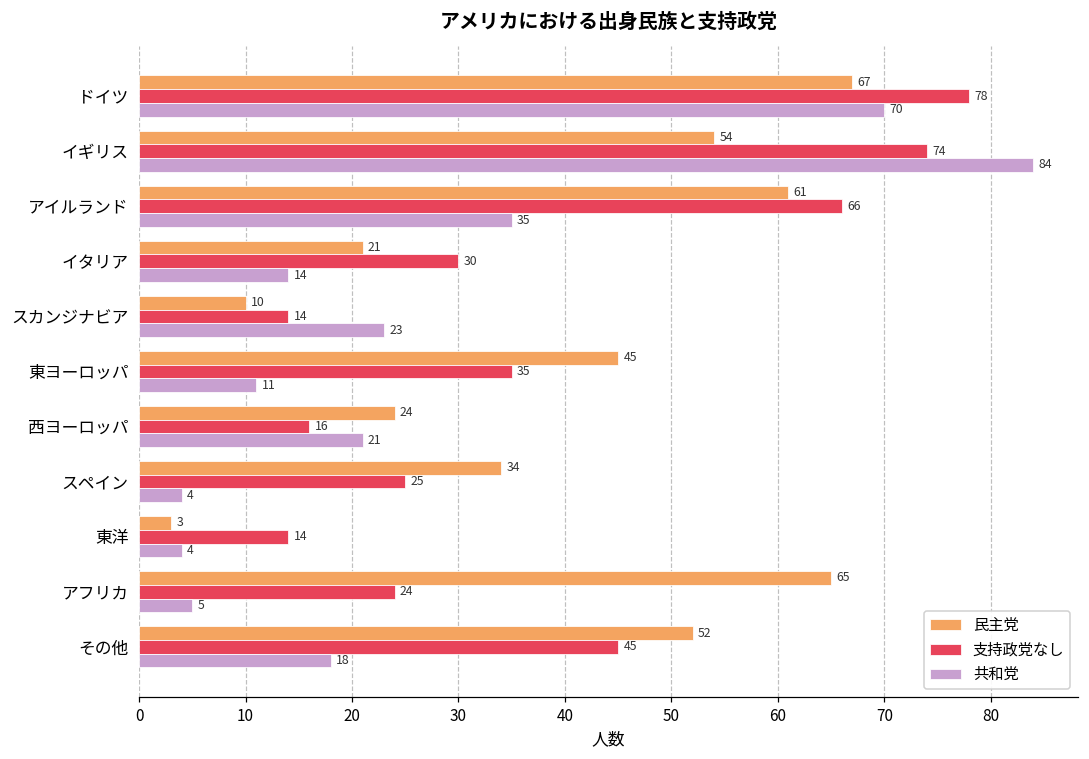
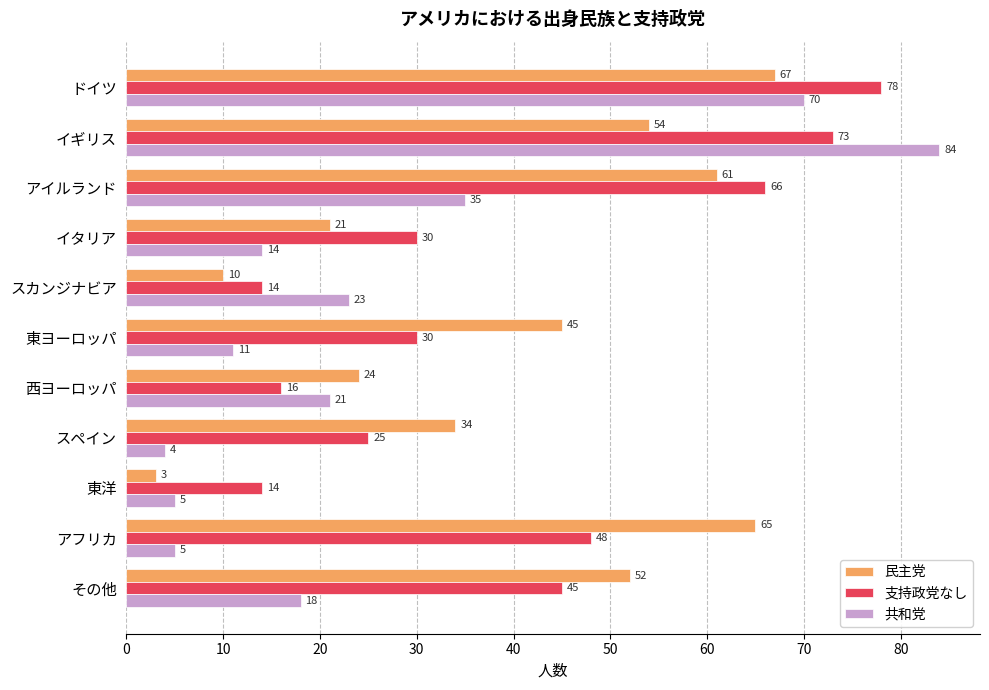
  {
    "民主党": {
      "ドイツ": 67,
      "イギリス": 54,
      "アイルランド": 61,
      "イタリア": 21,
      "スカンジナビア": 10,
      "東ヨーロッパ": 45,
      "西ヨーロッパ": 24,
      "スペイン": 34,
      "東洋": 3,
      "アフリカ": 65,
      "その他": 52
    },
    "支持政党なし": {
      "ドイツ": 78,
-     "イギリス": 74,
+     "イギリス": 73,
      "アイルランド": 66,
      "イタリア": 30,
      "スカンジナビア": 14,
-     "東ヨーロッパ": 35,
+     "東ヨーロッパ": 30,
      "西ヨーロッパ": 16,
      "スペイン": 25,
      "東洋": 14,
-     "アフリカ": 24,
+     "アフリカ": 48,
      "その他": 45
    },
    "共和党": {
      "ドイツ": 70,
      "イギリス": 84,
      "アイルランド": 35,
      "イタリア": 14,
      "スカンジナビア": 23,
      "東ヨーロッパ": 11,
      "西ヨーロッパ": 21,
      "スペイン": 4,
-     "東洋": 4,
+     "東洋": 5,
      "アフリカ": 5,
      "その他": 18
    }
  }
